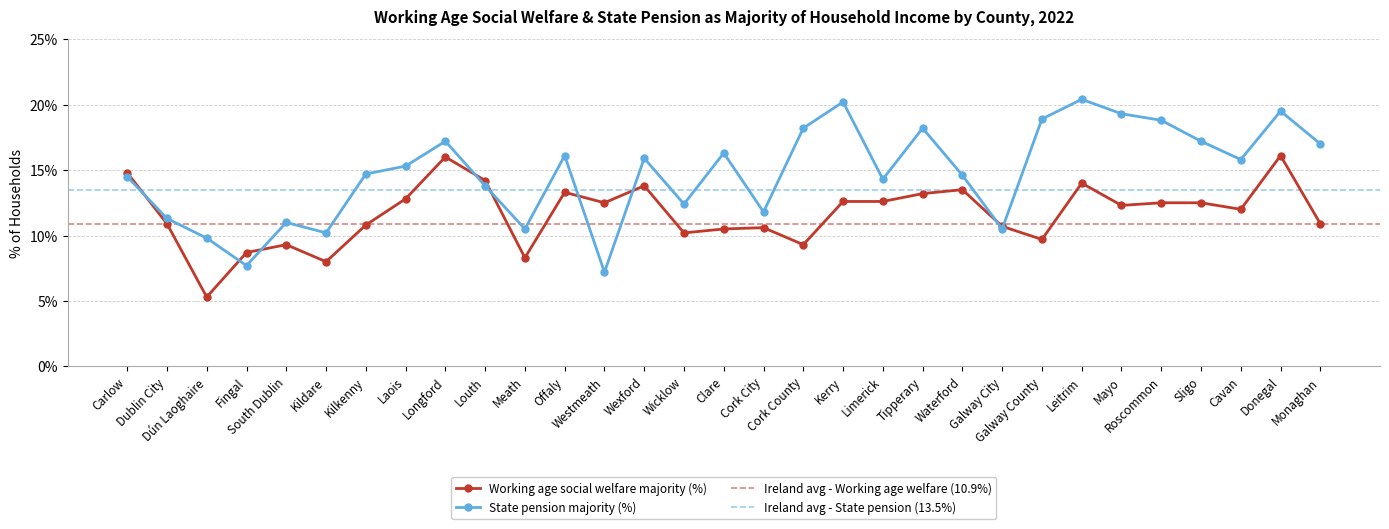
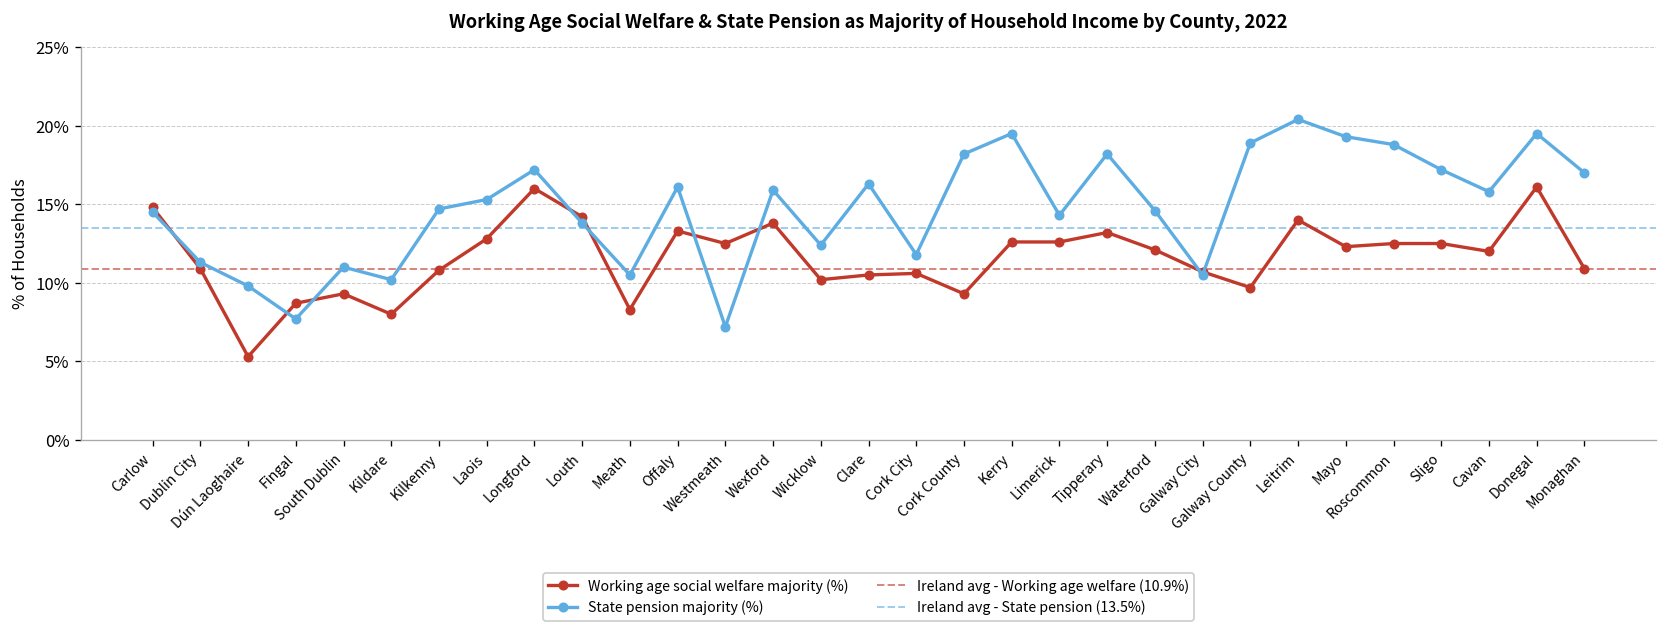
  {
    "Working age social welfare majority (%)": {
      "Carlow": "14.8%",
      "Dublin City": "10.9%",
      "Dún Laoghaire": "5.3%",
      "Fingal": "8.7%",
      "South Dublin": "9.3%",
      "Kildare": "8.0%",
      "Kilkenny": "10.8%",
      "Laois": "12.8%",
      "Longford": "16.0%",
      "Louth": "14.2%",
      "Meath": "8.3%",
      "Offaly": "13.3%",
      "Westmeath": "12.5%",
      "Wexford": "13.8%",
      "Wicklow": "10.2%",
      "Clare": "10.5%",
      "Cork City": "10.6%",
      "Cork County": "9.3%",
      "Kerry": "12.6%",
      "Limerick": "12.6%",
      "Tipperary": "13.2%",
-     "Waterford": "13.5%",
+     "Waterford": "12.1%",
      "Galway City": "10.7%",
      "Galway County": "9.7%",
      "Leitrim": "14.0%",
      "Mayo": "12.3%",
      "Roscommon": "12.5%",
      "Sligo": "12.5%",
      "Cavan": "12.0%",
      "Donegal": "16.1%",
      "Monaghan": "10.9%"
    },
    "State pension majority (%)": {
      "Carlow": "14.5%",
      "Dublin City": "11.3%",
      "Dún Laoghaire": "9.8%",
      "Fingal": "7.7%",
      "South Dublin": "11.0%",
      "Kildare": "10.2%",
      "Kilkenny": "14.7%",
      "Laois": "15.3%",
      "Longford": "17.2%",
      "Louth": "13.8%",
      "Meath": "10.5%",
      "Offaly": "16.1%",
      "Westmeath": "7.2%",
      "Wexford": "15.9%",
      "Wicklow": "12.4%",
      "Clare": "16.3%",
      "Cork City": "11.8%",
      "Cork County": "18.2%",
-     "Kerry": "20.2%",
+     "Kerry": "19.5%",
      "Limerick": "14.3%",
      "Tipperary": "18.2%",
      "Waterford": "14.6%",
      "Galway City": "10.5%",
      "Galway County": "18.9%",
      "Leitrim": "20.4%",
      "Mayo": "19.3%",
      "Roscommon": "18.8%",
      "Sligo": "17.2%",
      "Cavan": "15.8%",
      "Donegal": "19.5%",
      "Monaghan": "17.0%"
    }
  }
